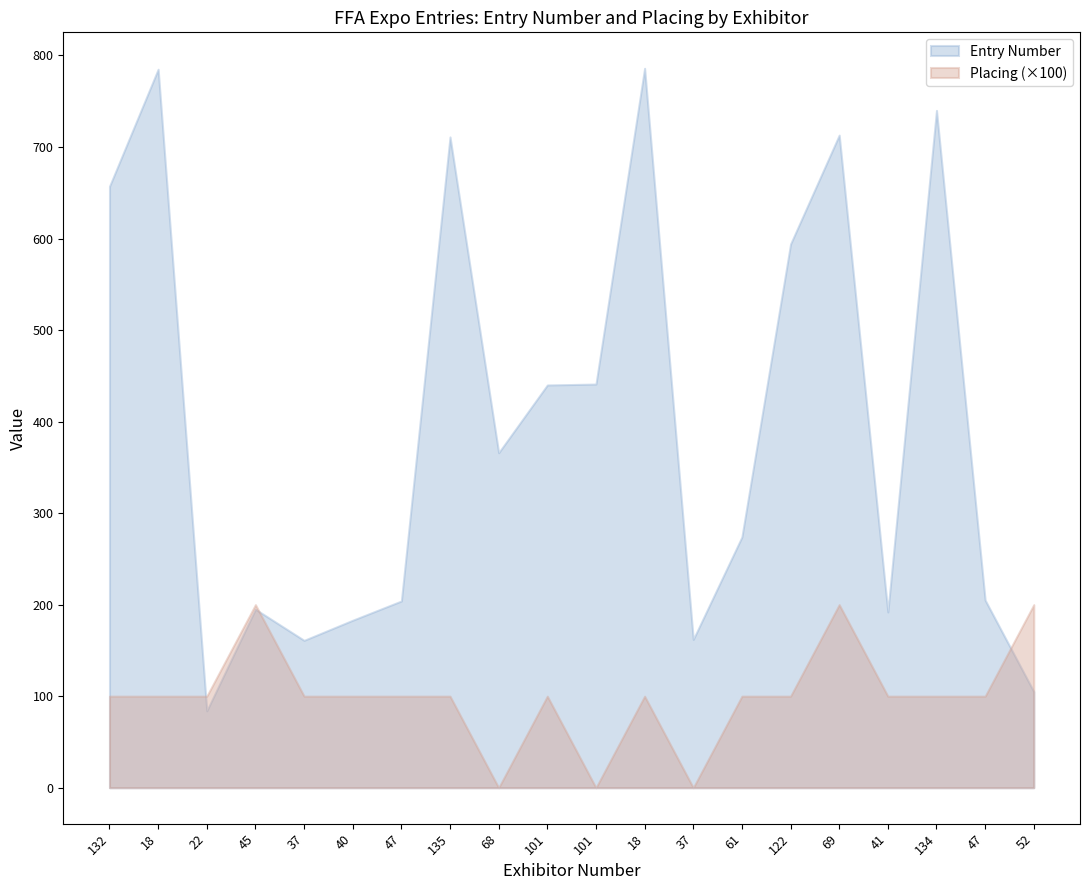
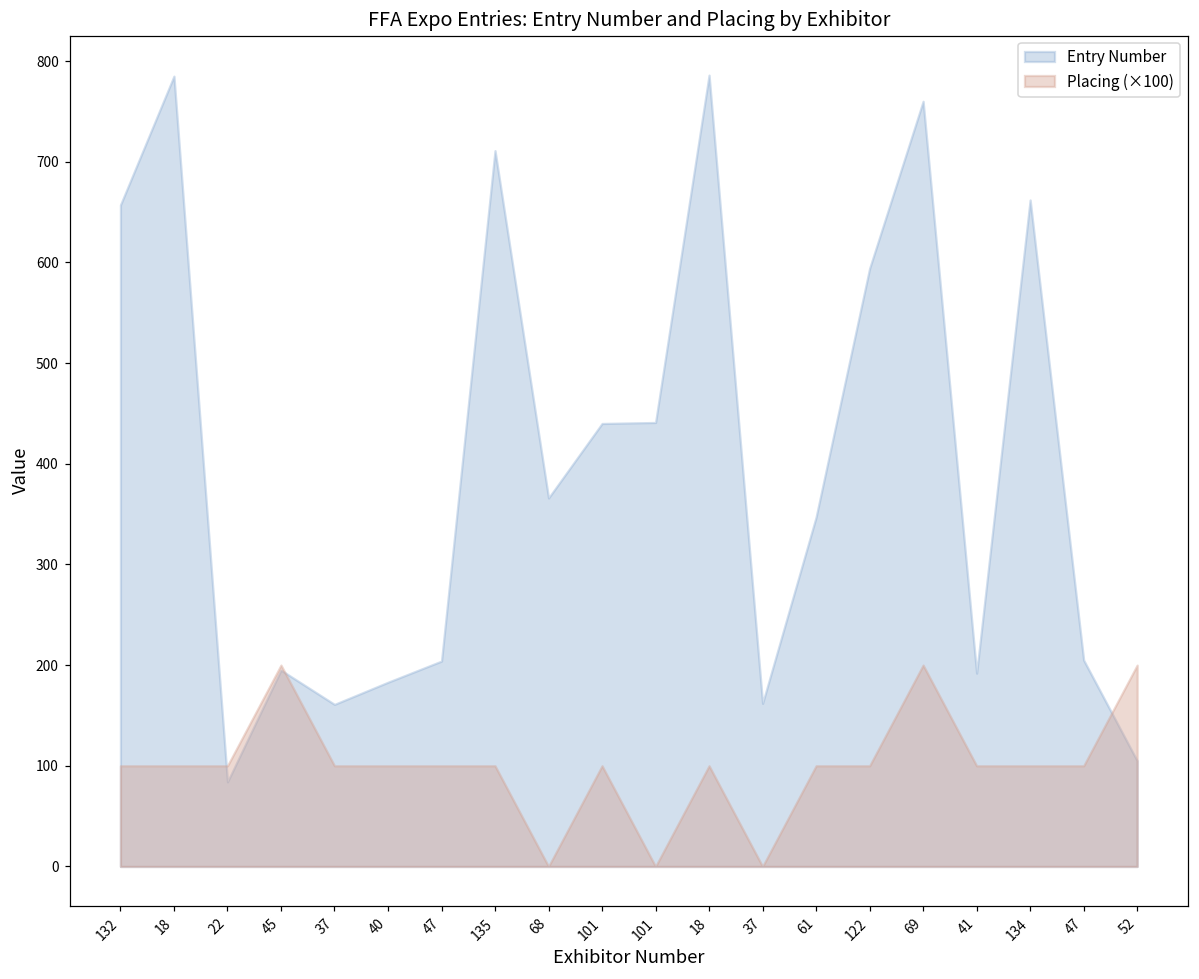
  {
    "Entry Number": {
      "132": 660,
      "22": 80,
      "45": 200,
      "40": 180,
      "135": 710,
      "68": 370,
-     "61": 270,
+     "61": 350,
      "122": 590,
-     "69": 710,
+     "69": 760,
      "41": 190,
-     "134": 740,
+     "134": 660,
      "52": 110
    },
    "Placing (×100)": {
      "132": 100,
      "22": 100,
      "45": 200,
      "40": 100,
      "135": 100,
      "68": 0,
      "61": 100,
      "122": 100,
      "69": 200,
      "41": 100,
      "134": 100,
      "52": 200
    }
  }
